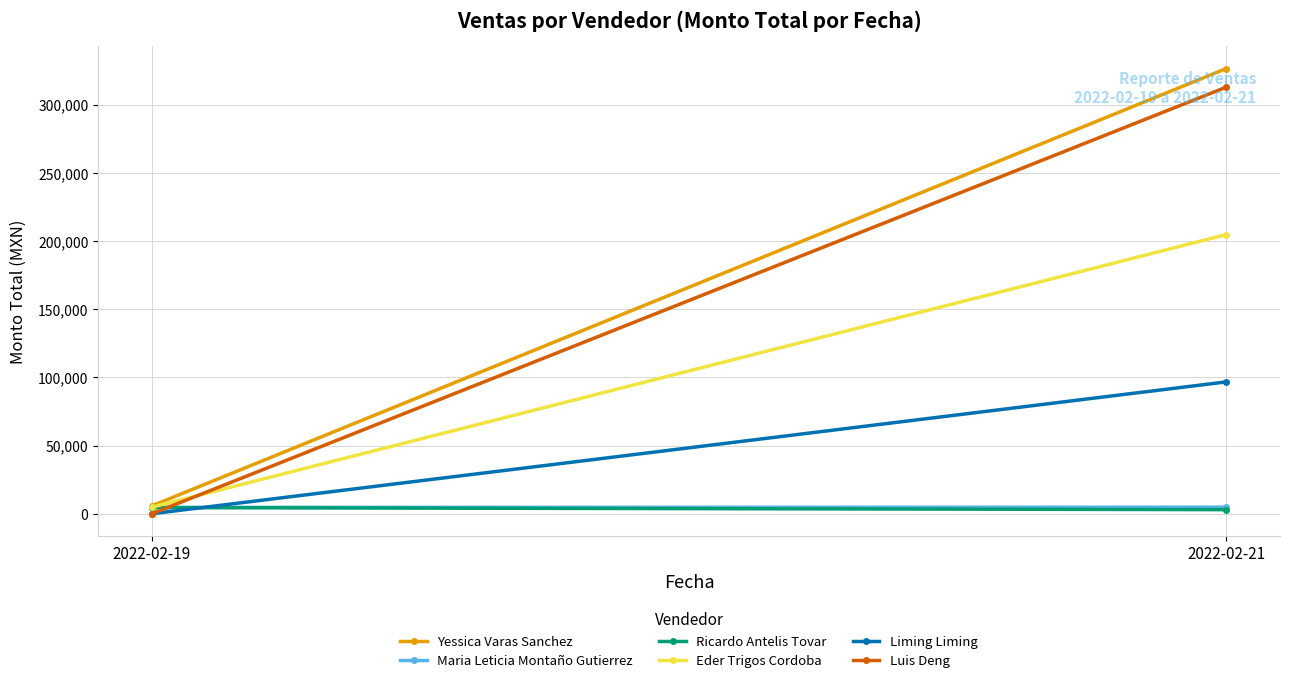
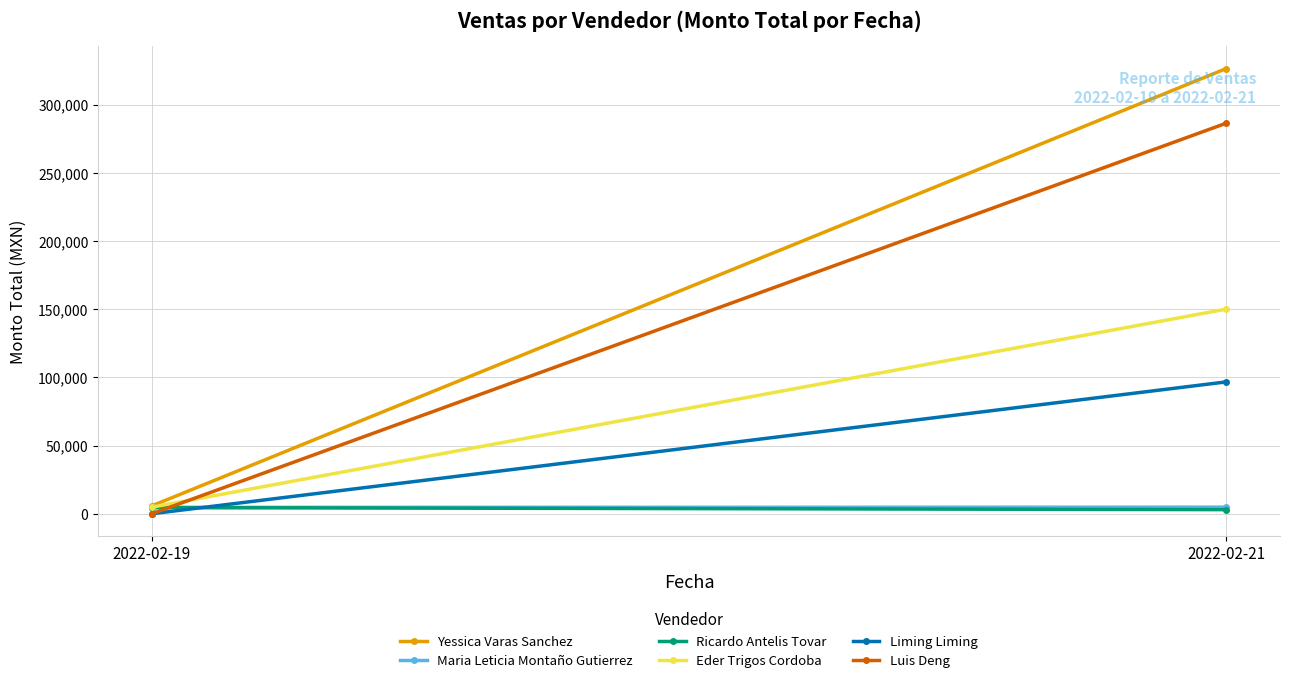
  {
    "Eder Trigos Cordoba": {
-     "2022-02-21": "205,000"
+     "2022-02-21": "150,000"
    },
    "Liming Liming": {
      "2022-02-21": "97,000"
    },
    "Luis Deng": {
-     "2022-02-21": "313,000"
+     "2022-02-21": "286,000"
    }
  }
